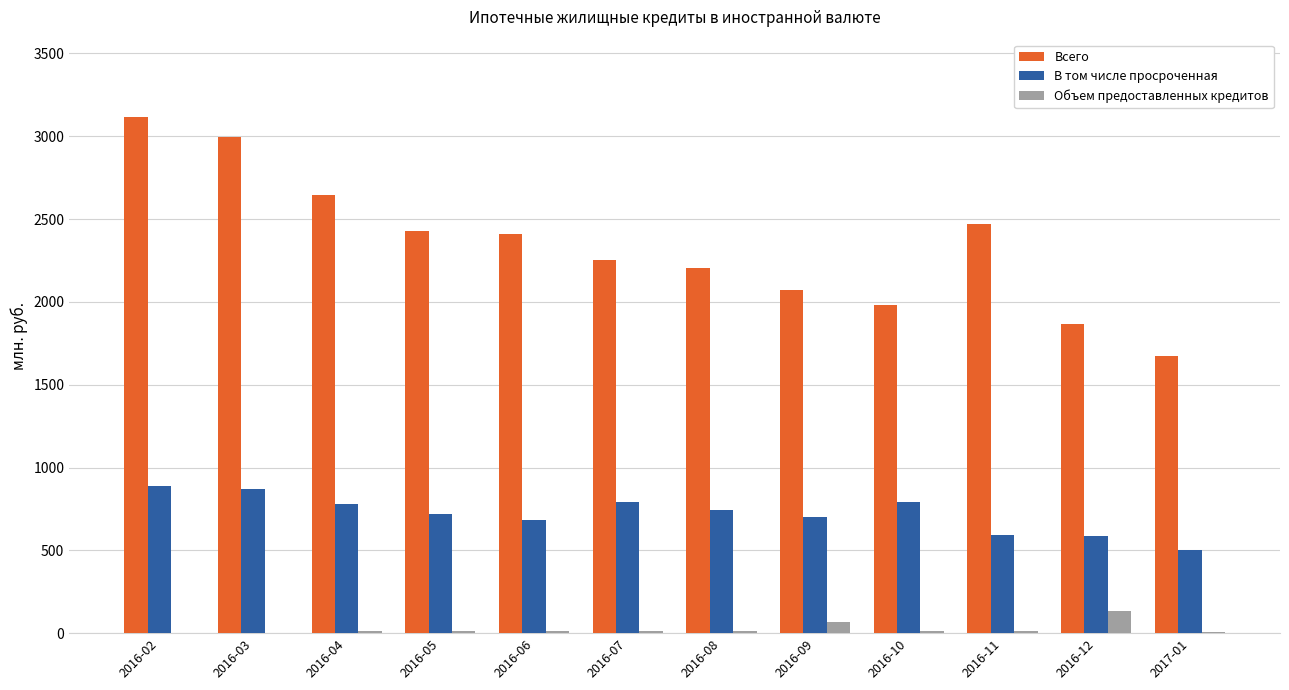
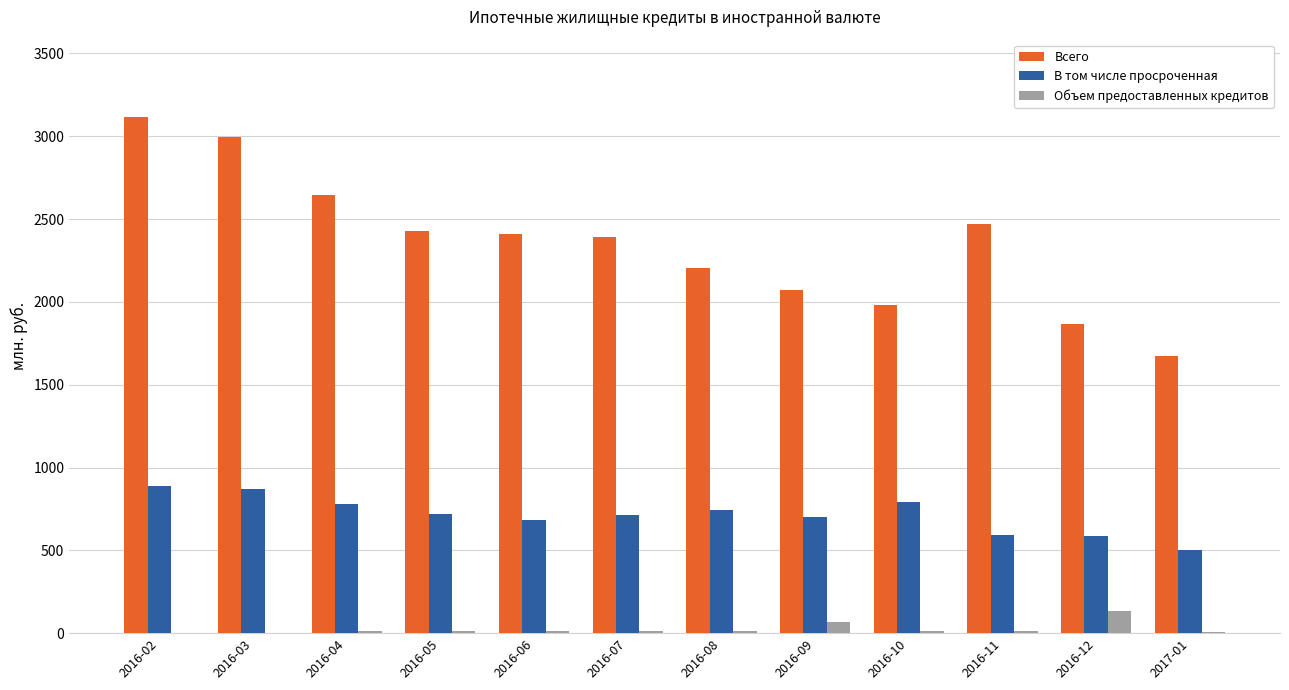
  {
    "Всего": {
      "2016-02": 3120,
      "2016-03": 3000,
      "2016-04": 2650,
      "2016-05": 2430,
      "2016-06": 2410,
-     "2016-07": 2260,
+     "2016-07": 2390,
      "2016-08": 2210,
      "2016-09": 2070,
      "2016-10": 1980,
      "2016-11": 2470,
      "2016-12": 1870,
      "2017-01": 1680
    },
    "В том числе просроченная": {
      "2016-02": 890,
      "2016-03": 870,
      "2016-04": 780,
      "2016-05": 720,
      "2016-06": 690,
-     "2016-07": 790,
+     "2016-07": 710,
      "2016-08": 740,
      "2016-09": 700,
      "2016-10": 790,
      "2016-11": 600,
      "2016-12": 580,
      "2017-01": 500
    },
    "Объем предоставленных кредитов": {
      "2016-02": 0,
      "2016-03": 0,
      "2016-09": 70,
      "2016-12": 130
    }
  }
